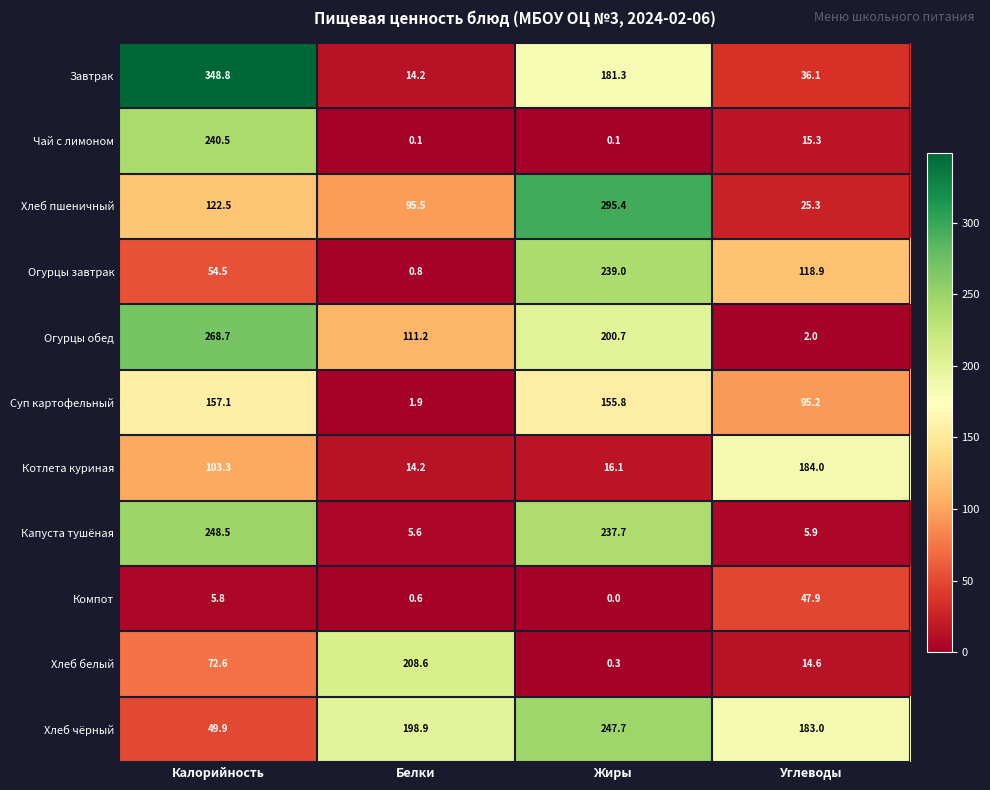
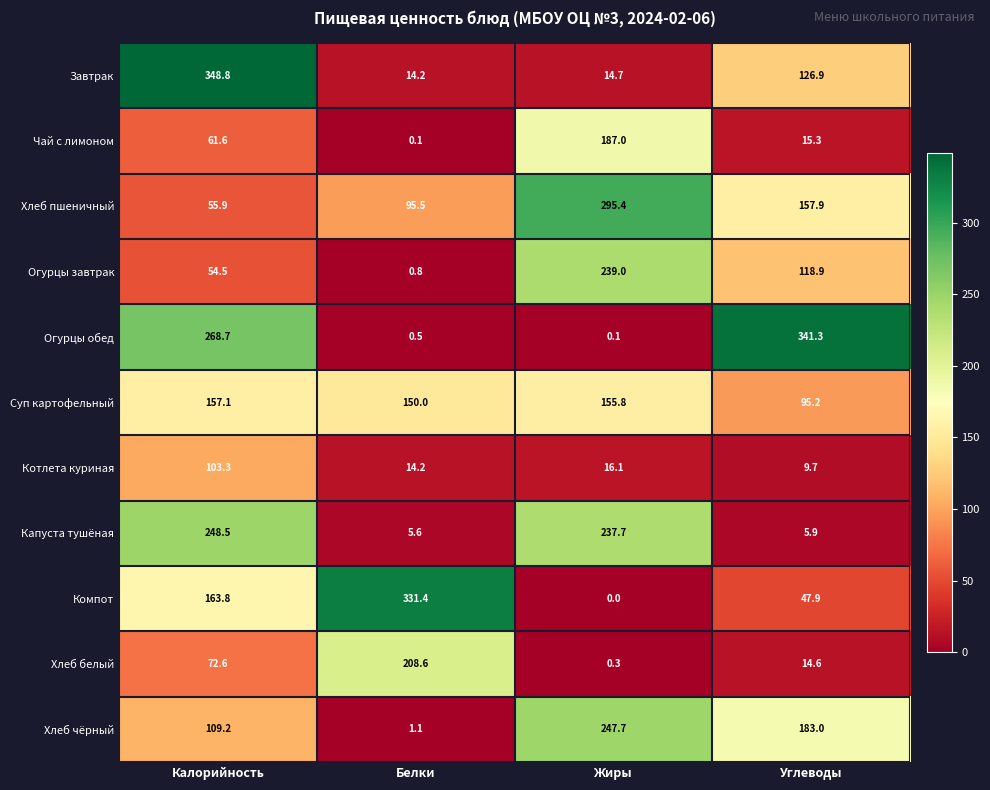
  {
    "Завтрак": {
      "Калорийность": 348.8,
      "Белки": 14.2,
-     "Жиры": 181.3,
-     "Углеводы": 36.1
+     "Жиры": 14.7,
+     "Углеводы": 126.9
    },
    "Чай с лимоном": {
-     "Калорийность": 240.5,
+     "Калорийность": 61.6,
      "Белки": 0.1,
-     "Жиры": 0.1,
+     "Жиры": 187.0,
      "Углеводы": 15.3
    },
    "Хлеб пшеничный": {
-     "Калорийность": 122.5,
+     "Калорийность": 55.9,
      "Белки": 95.5,
      "Жиры": 295.4,
-     "Углеводы": 25.3
+     "Углеводы": 157.9
    },
    "Огурцы завтрак": {
      "Калорийность": 54.5,
      "Белки": 0.8,
      "Жиры": 239.0,
      "Углеводы": 118.9
    },
    "Огурцы обед": {
      "Калорийность": 268.7,
-     "Белки": 111.2,
-     "Жиры": 200.7,
-     "Углеводы": 2.0
+     "Белки": 0.5,
+     "Жиры": 0.1,
+     "Углеводы": 341.3
    },
    "Суп картофельный": {
      "Калорийность": 157.1,
-     "Белки": 1.9,
+     "Белки": 150.0,
      "Жиры": 155.8,
      "Углеводы": 95.2
    },
    "Котлета куриная": {
      "Калорийность": 103.3,
      "Белки": 14.2,
      "Жиры": 16.1,
-     "Углеводы": 184.0
+     "Углеводы": 9.7
    },
    "Капуста тушёная": {
      "Калорийность": 248.5,
      "Белки": 5.6,
      "Жиры": 237.7,
      "Углеводы": 5.9
    },
    "Компот": {
-     "Калорийность": 5.8,
-     "Белки": 0.6,
+     "Калорийность": 163.8,
+     "Белки": 331.4,
      "Жиры": 0.0,
      "Углеводы": 47.9
    },
    "Хлеб белый": {
      "Калорийность": 72.6,
      "Белки": 208.6,
      "Жиры": 0.3,
      "Углеводы": 14.6
    },
    "Хлеб чёрный": {
-     "Калорийность": 49.9,
-     "Белки": 198.9,
+     "Калорийность": 109.2,
+     "Белки": 1.1,
      "Жиры": 247.7,
      "Углеводы": 183.0
    }
  }
